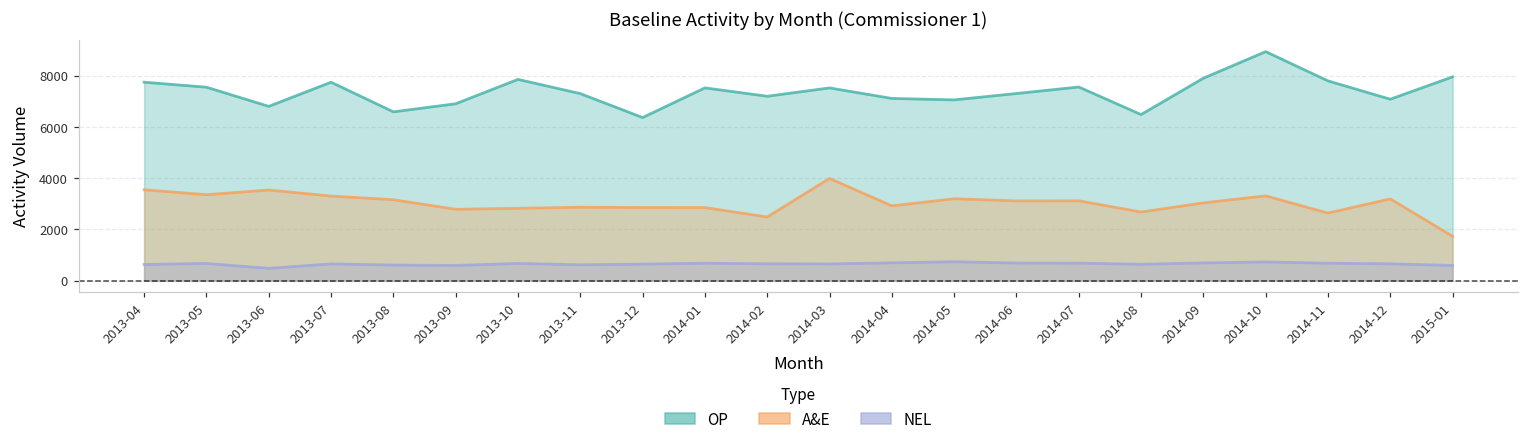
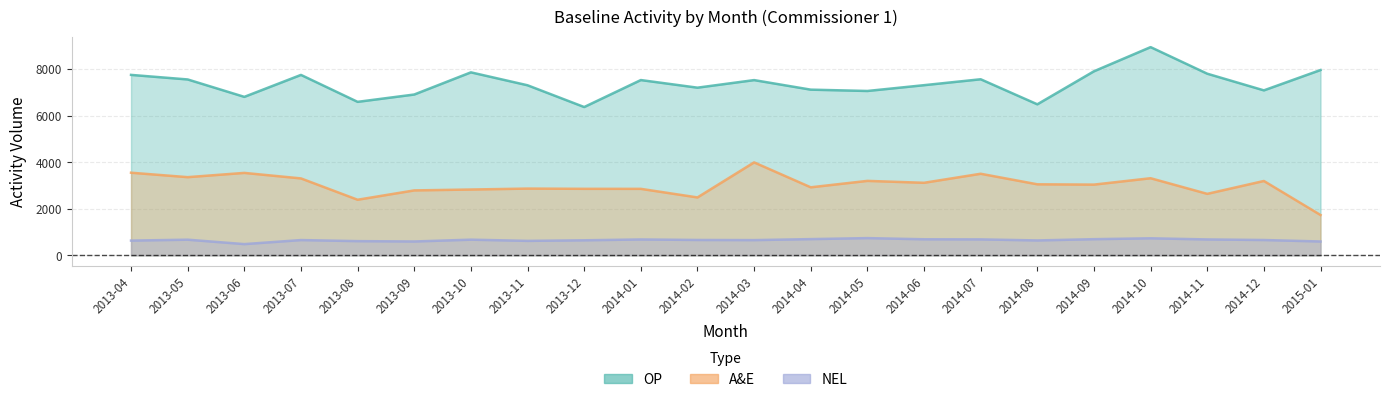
  {
    "A&E": {
      "2013-04": 3500,
      "2013-05": 3400,
      "2013-06": 3500,
      "2013-07": 3300,
-     "2013-08": 3200,
+     "2013-08": 2400,
      "2013-09": 2800,
      "2013-10": 2800,
      "2013-11": 2900,
      "2013-12": 2900,
      "2014-01": 2900,
      "2014-02": 2500,
      "2014-03": 4000,
      "2014-04": 2900,
      "2014-05": 3200,
      "2014-06": 3100,
-     "2014-07": 3100,
-     "2014-08": 2700,
+     "2014-07": 3500,
+     "2014-08": 3100,
      "2014-09": 3000,
      "2014-10": 3300,
      "2014-11": 2600,
      "2014-12": 3200,
      "2015-01": 1700
    }
  }
